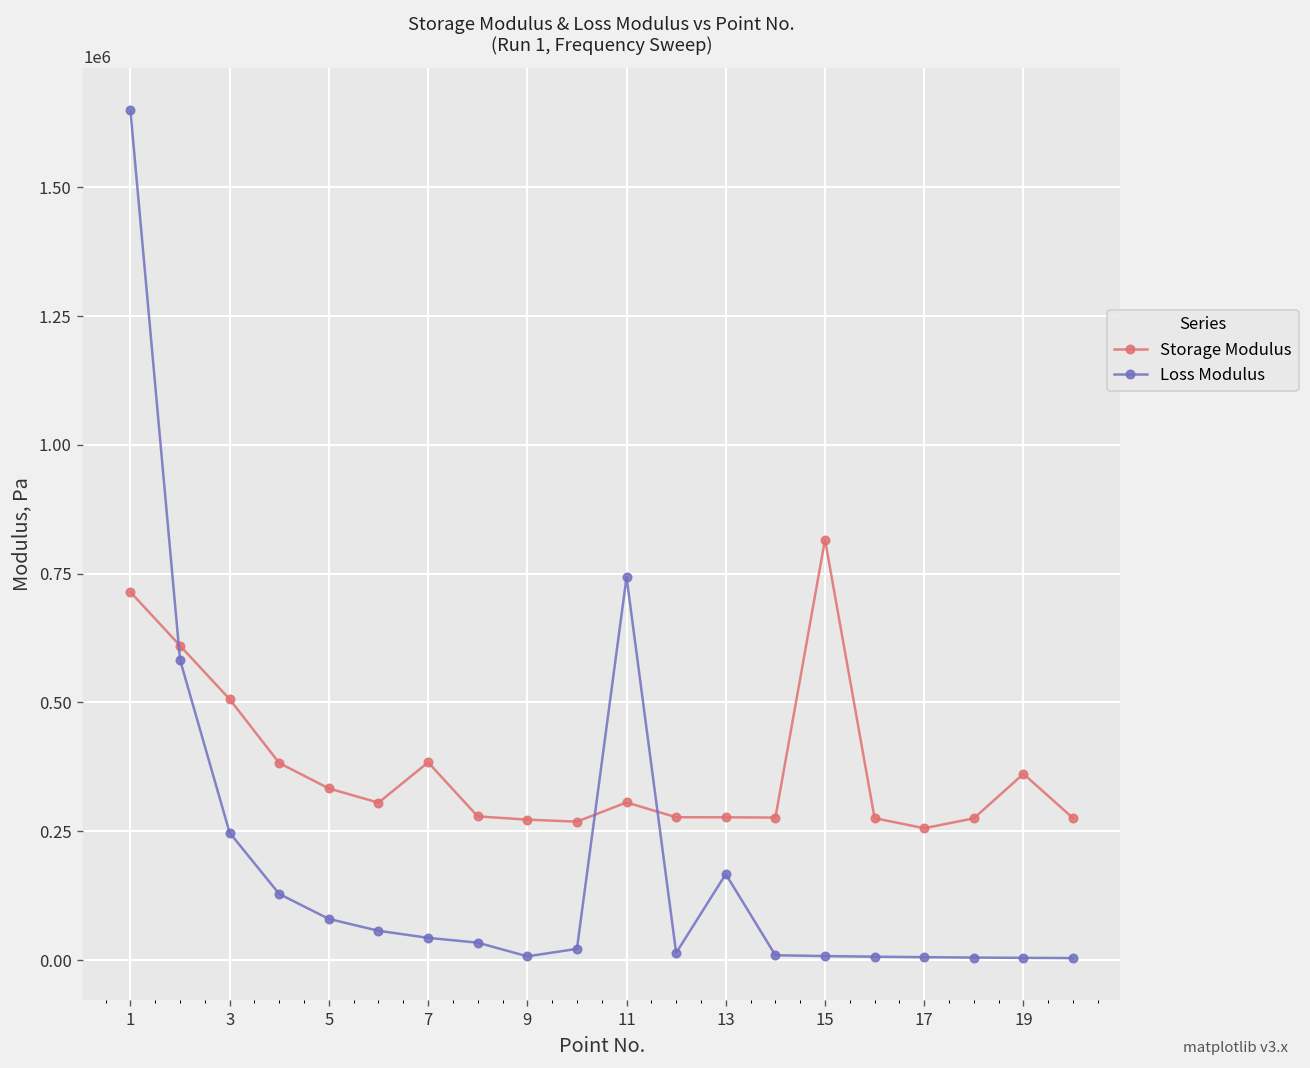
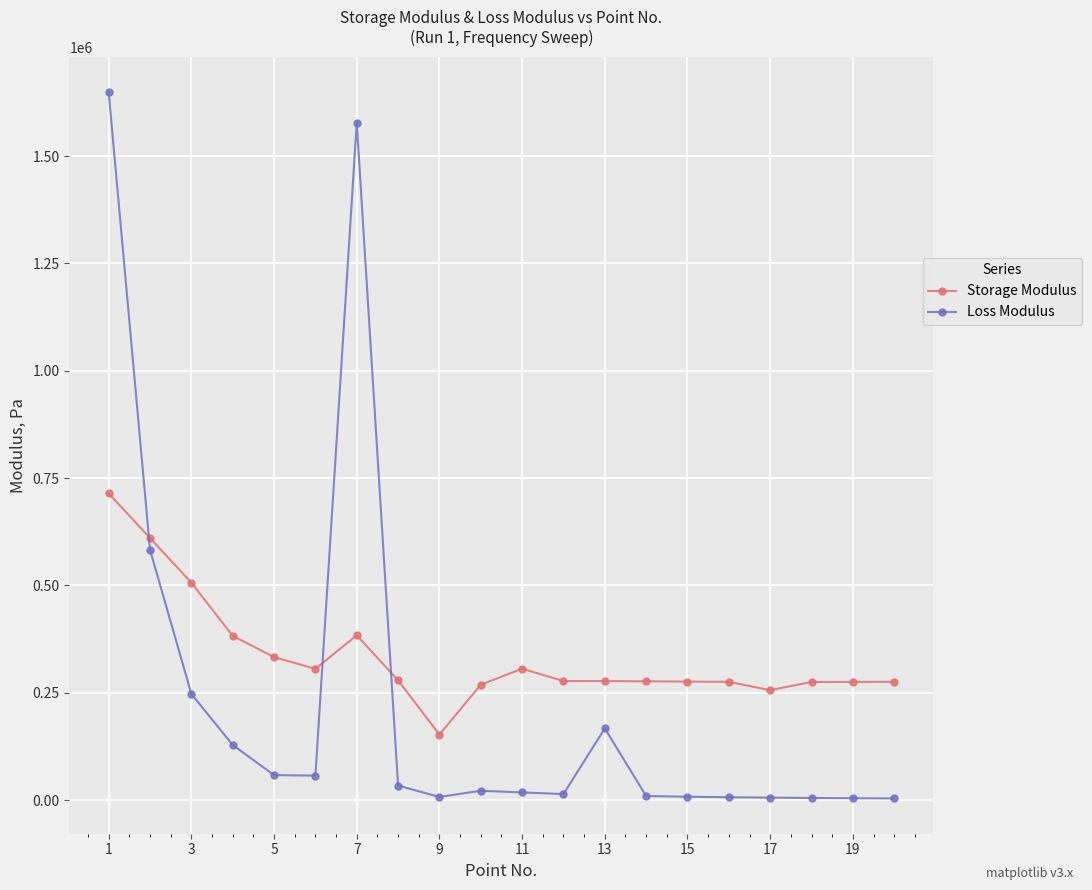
  {
    "Storage Modulus": {
      "1": 710000,
      "3": 510000,
      "5": 330000,
      "7": 380000,
-     "9": 270000,
+     "9": 150000,
      "11": 310000,
      "13": 280000,
-     "15": 820000,
+     "15": 280000,
      "17": 260000,
-     "19": 360000
+     "19": 280000
    },
    "Loss Modulus": {
      "1": 1650000,
      "3": 250000,
-     "5": 80000,
-     "7": 40000,
+     "5": 60000,
+     "7": 1580000,
      "9": 10000,
-     "11": 740000,
+     "11": 20000,
      "13": 170000,
      "15": 10000,
      "17": 10000,
      "19": 0
    }
  }
